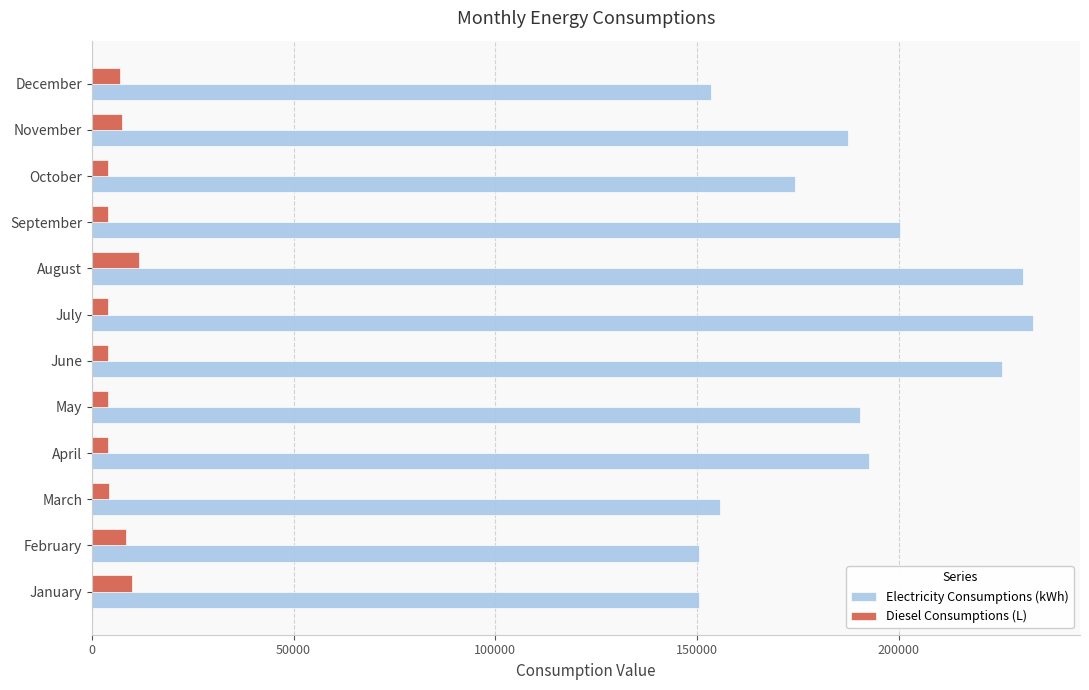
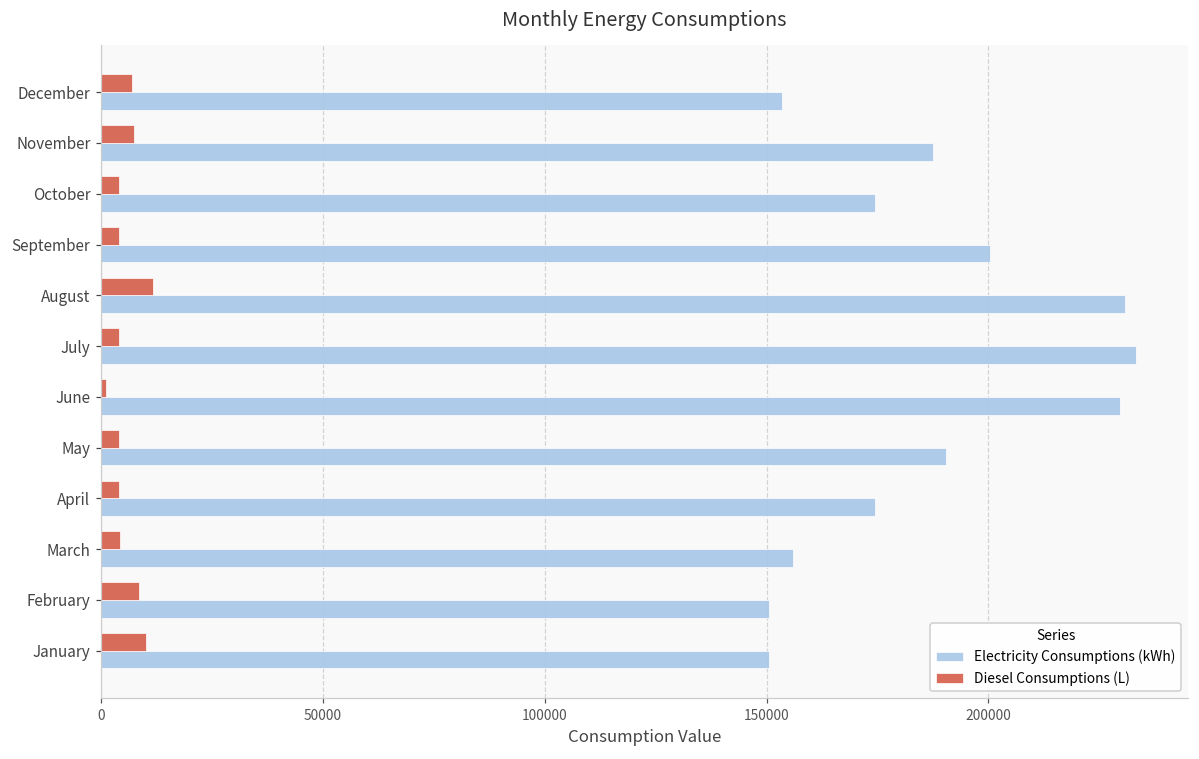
  {
    "Electricity Consumptions (kWh)": {
      "December": 154000,
      "November": 187000,
      "October": 174000,
      "September": 200000,
      "August": 231000,
      "July": 233000,
-     "June": 226000,
+     "June": 230000,
      "May": 190000,
-     "April": 193000,
+     "April": 174000,
      "March": 156000,
      "February": 151000,
      "January": 150000
    },
    "Diesel Consumptions (L)": {
      "December": 7000,
      "November": 7000,
      "October": 4000,
      "September": 4000,
      "August": 12000,
      "July": 4000,
-     "June": 4000,
+     "June": 1000,
      "May": 4000,
      "April": 4000,
      "March": 4000,
      "February": 9000,
      "January": 10000
    }
  }
